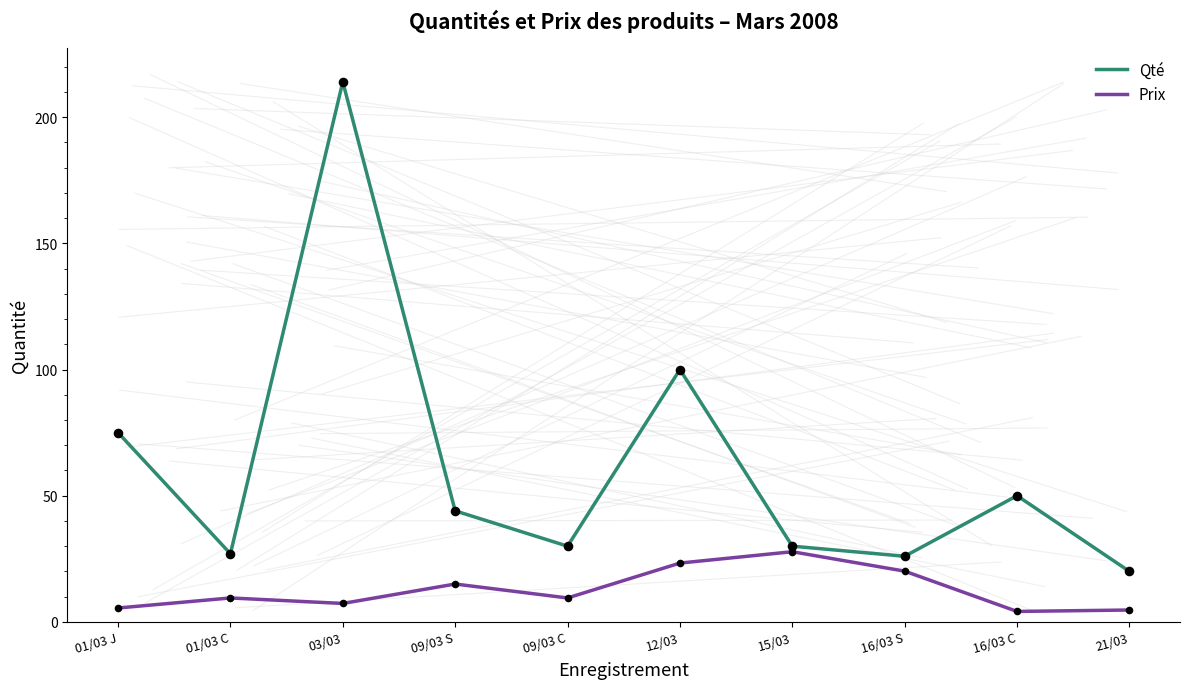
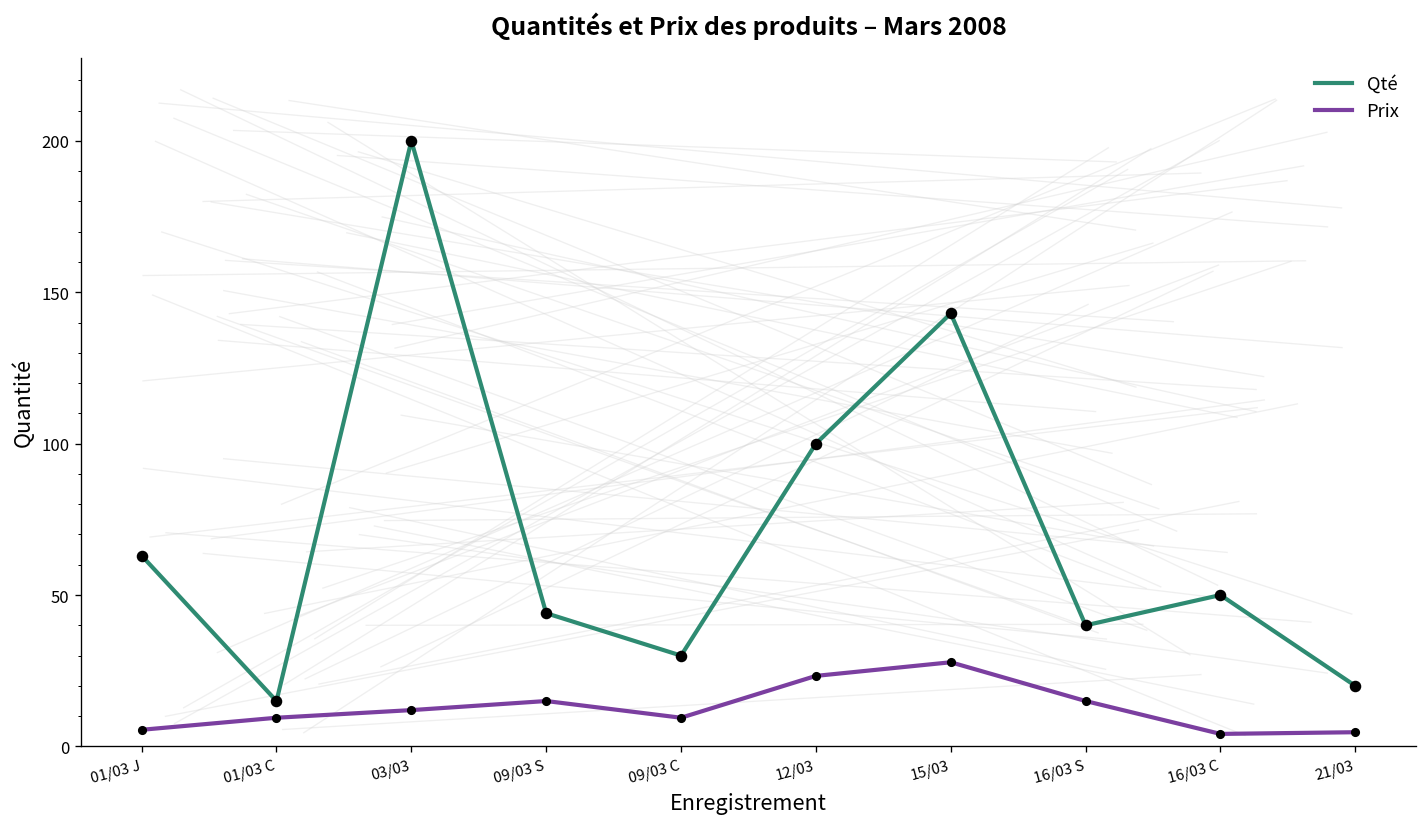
  {
    "Qté": {
-     "01/03 J": 75,
-     "01/03 C": 27,
-     "03/03": 214,
+     "01/03 J": 63,
+     "01/03 C": 15,
+     "03/03": 200,
      "09/03 S": 44,
      "09/03 C": 30,
      "12/03": 100,
-     "15/03": 30,
-     "16/03 S": 26,
+     "15/03": 143,
+     "16/03 S": 40,
      "16/03 C": 50,
      "21/03": 20
    },
    "Prix": {
      "01/03 J": 6,
      "01/03 C": 9,
-     "03/03": 7,
+     "03/03": 12,
      "09/03 S": 15,
      "09/03 C": 9,
      "12/03": 23,
      "15/03": 28,
-     "16/03 S": 20,
+     "16/03 S": 15,
      "16/03 C": 4,
      "21/03": 5
    }
  }
